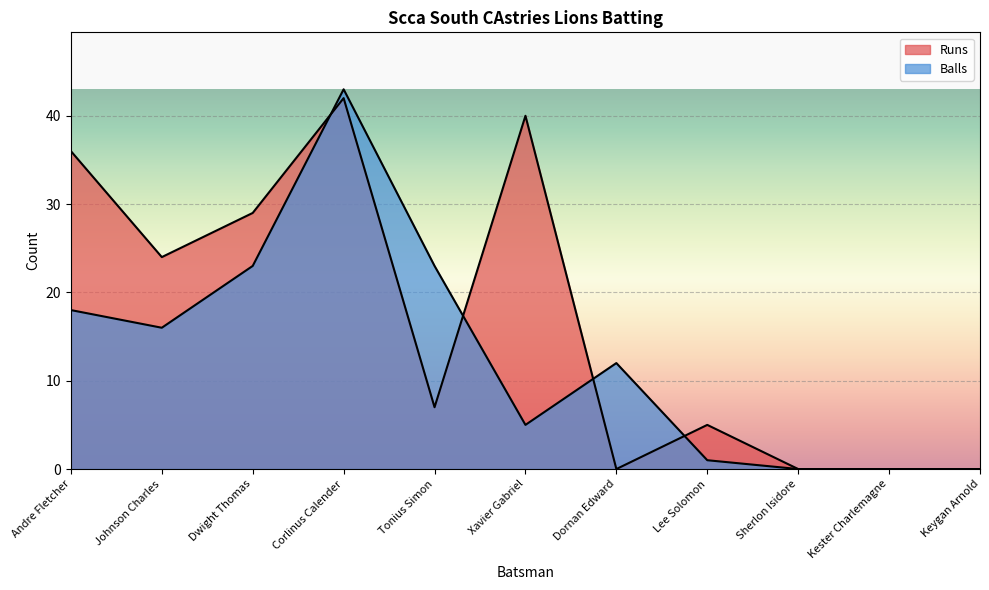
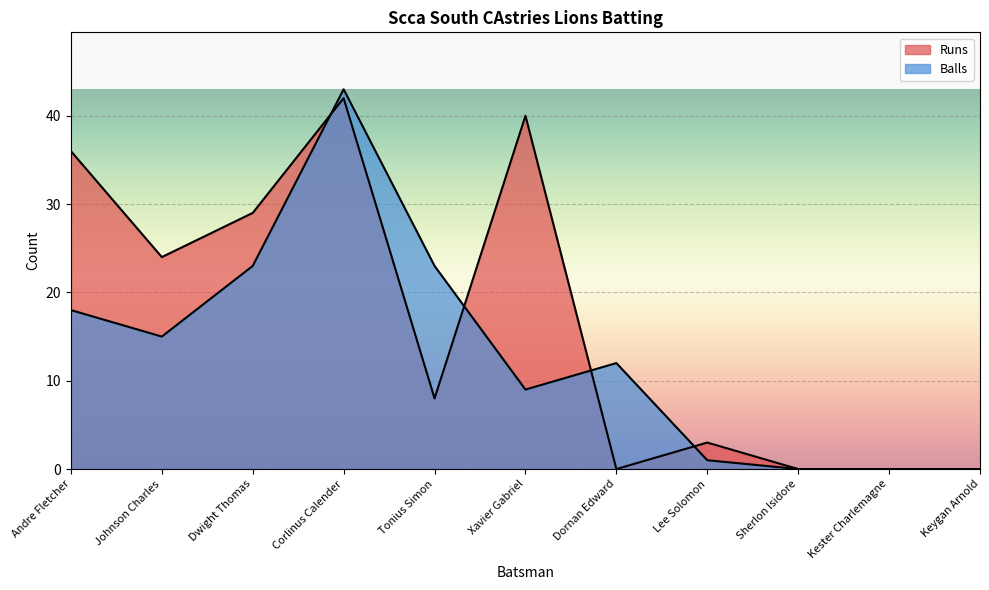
  {
    "Runs": {
      "Andre Fletcher": 36,
      "Johnson Charles": 24,
      "Dwight Thomas": 29,
      "Corlinus Calender": 42,
-     "Tonius Simon": 7,
+     "Tonius Simon": 8,
      "Xavier Gabriel": 40,
      "Dornan Edward": 0,
-     "Lee Solomon": 5
+     "Lee Solomon": 3
    },
    "Balls": {
      "Andre Fletcher": 18,
-     "Johnson Charles": 16,
+     "Johnson Charles": 15,
      "Dwight Thomas": 23,
      "Corlinus Calender": 43,
      "Tonius Simon": 23,
-     "Xavier Gabriel": 5,
+     "Xavier Gabriel": 9,
      "Dornan Edward": 12,
      "Lee Solomon": 1
    }
  }
